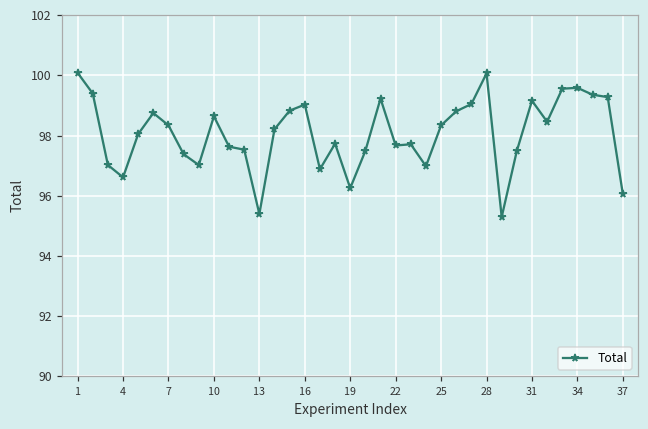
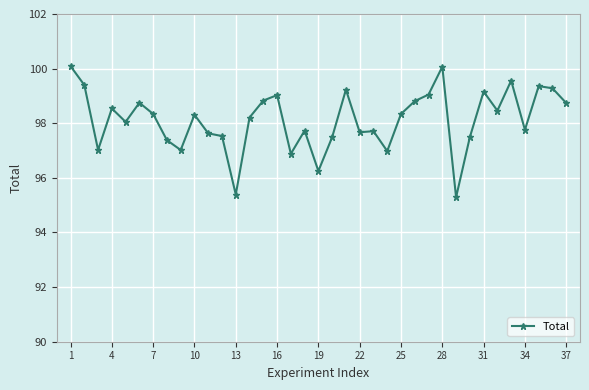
  {
    "1": 100.1,
-   "4": 96.6,
+   "4": 98.5,
    "7": 98.3,
-   "10": 98.6,
+   "10": 98.3,
    "13": 95.4,
    "16": 99.0,
    "19": 96.3,
    "22": 97.7,
    "25": 98.3,
    "28": 100.1,
    "31": 99.2,
-   "34": 99.6,
-   "37": 96.1
+   "34": 97.8,
+   "37": 98.7
  }
